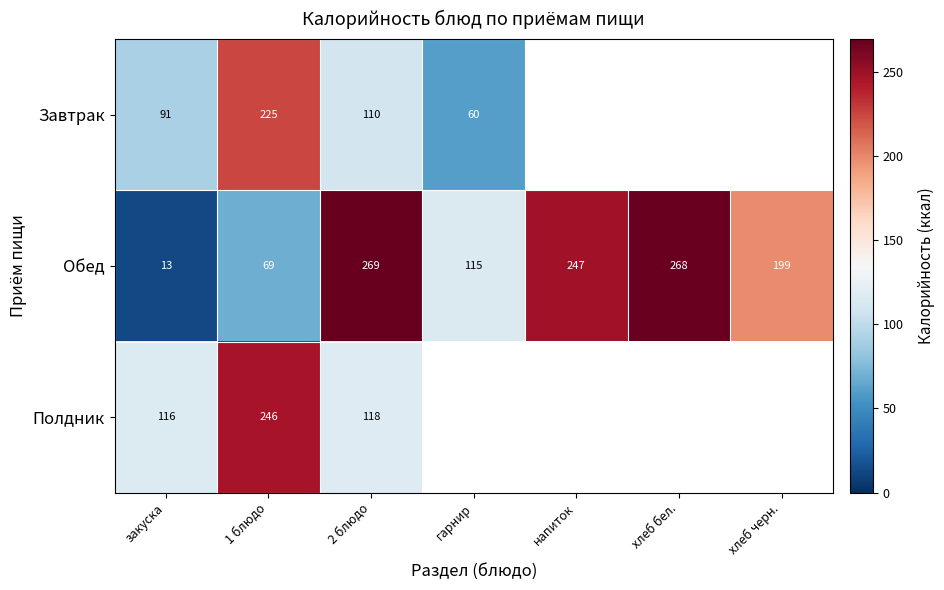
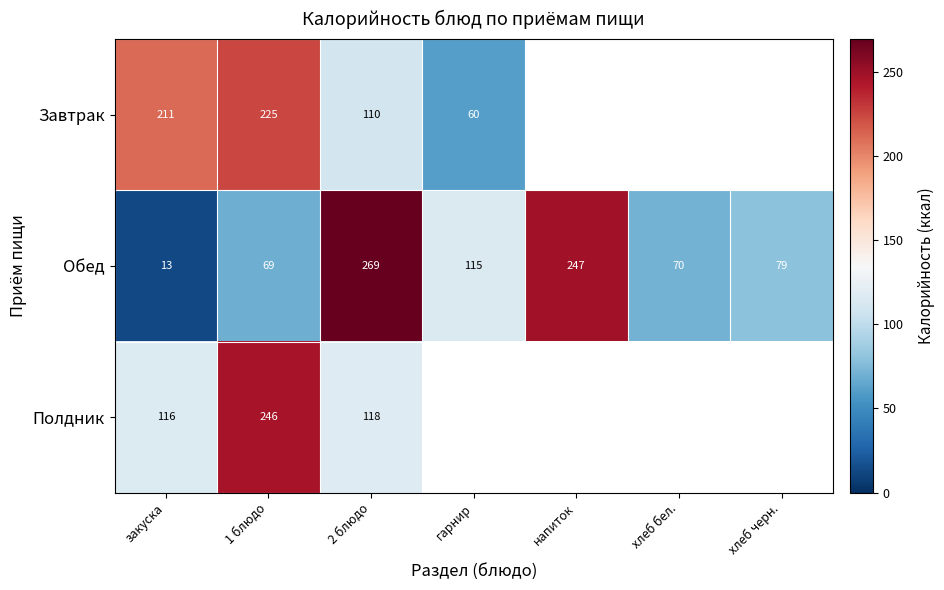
  {
    "Завтрак": {
-     "закуска": 91,
+     "закуска": 211,
      "1 блюдо": 225,
      "2 блюдо": 110,
      "гарнир": 60
    },
    "Обед": {
      "закуска": 13,
      "1 блюдо": 69,
      "2 блюдо": 269,
      "гарнир": 115,
      "напиток": 247,
-     "хлеб бел.": 268,
-     "хлеб черн.": 199
+     "хлеб бел.": 70,
+     "хлеб черн.": 79
    },
    "Полдник": {
      "закуска": 116,
      "1 блюдо": 246,
      "2 блюдо": 118
    }
  }
